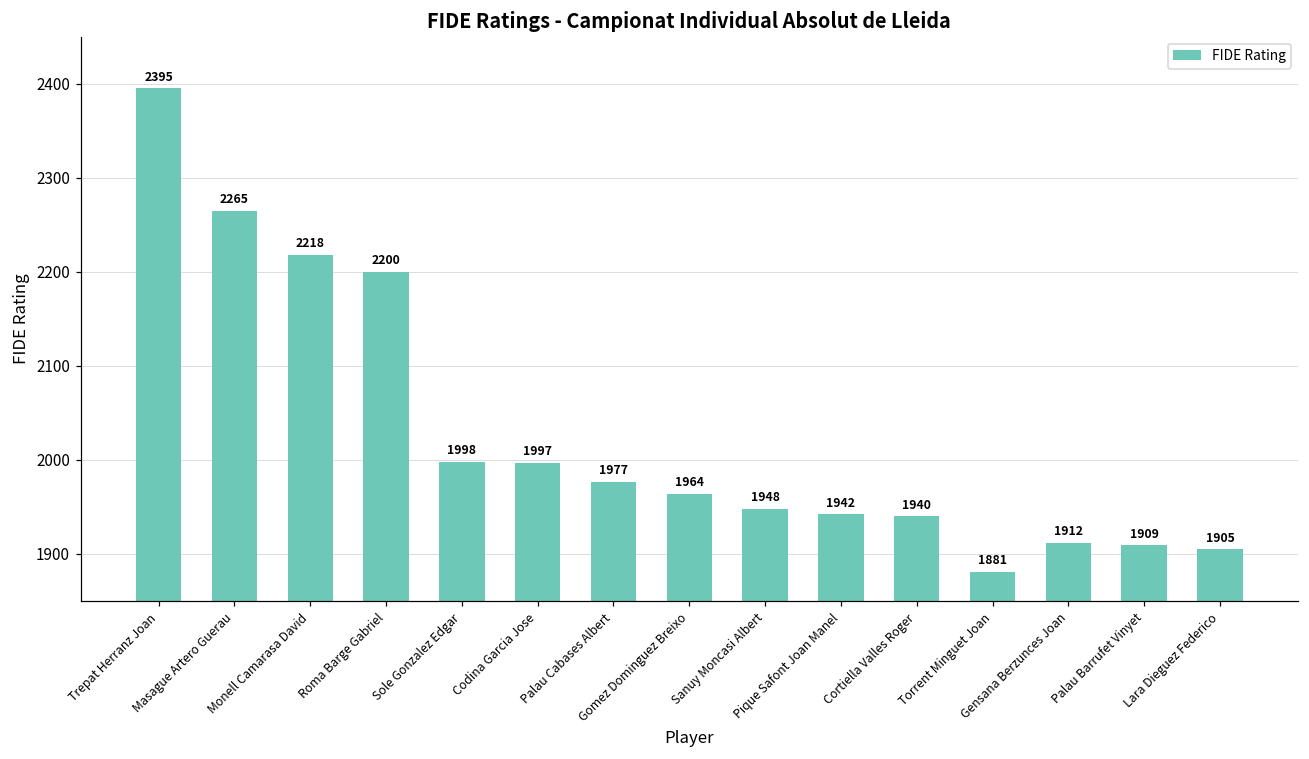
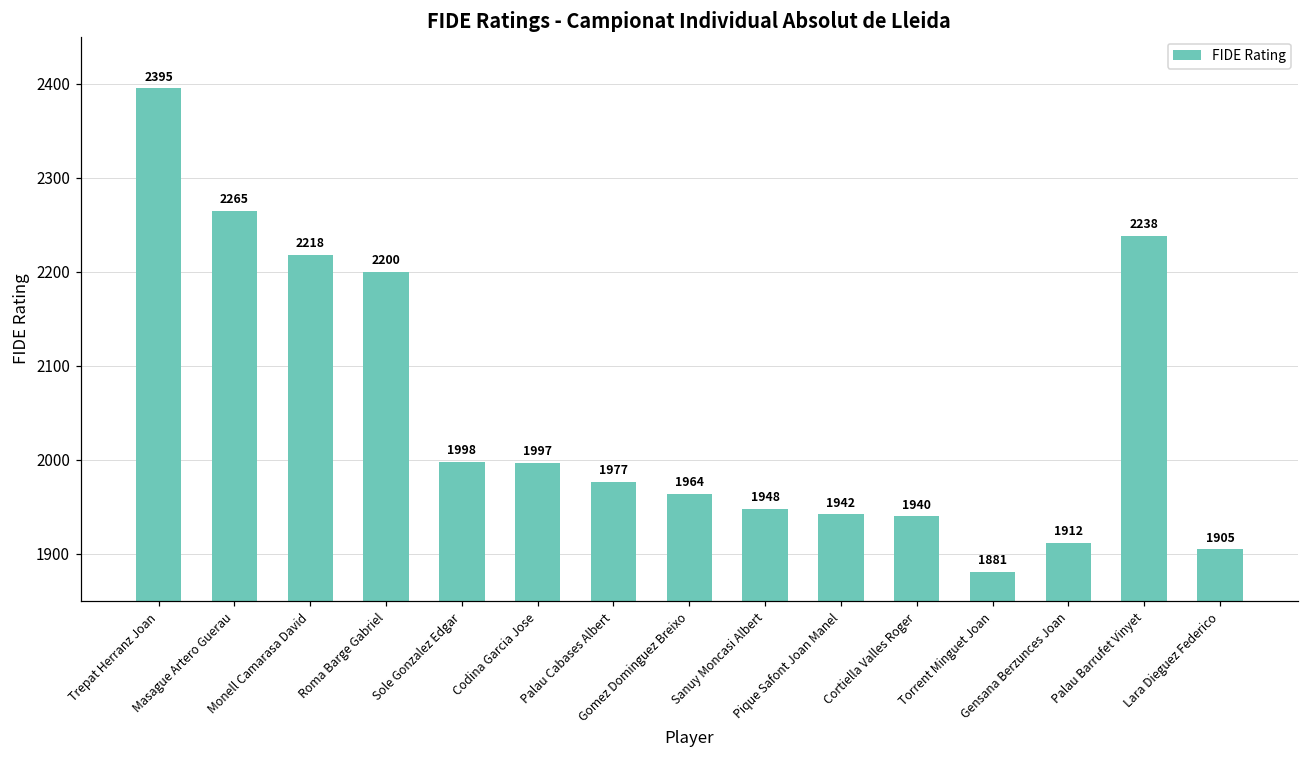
  {
    "Trepat Herranz Joan": 2395,
    "Masague Artero Guerau": 2265,
    "Monell Camarasa David": 2218,
    "Roma Barge Gabriel": 2200,
    "Sole Gonzalez Edgar": 1998,
    "Codina Garcia Jose": 1997,
    "Palau Cabases Albert": 1977,
    "Gomez Dominguez Breixo": 1964,
    "Sanuy Moncasi Albert": 1948,
    "Pique Safont Joan Manel": 1942,
    "Cortiella Valles Roger": 1940,
    "Torrent Minguet Joan": 1881,
    "Gensana Berzunces Joan": 1912,
-   "Palau Barrufet Vinyet": 1909,
+   "Palau Barrufet Vinyet": 2238,
    "Lara Dieguez Federico": 1905
  }
